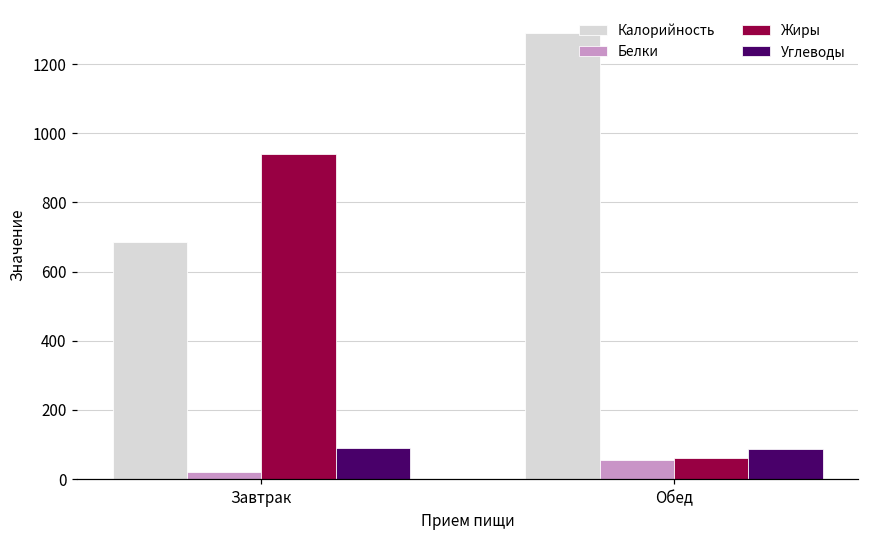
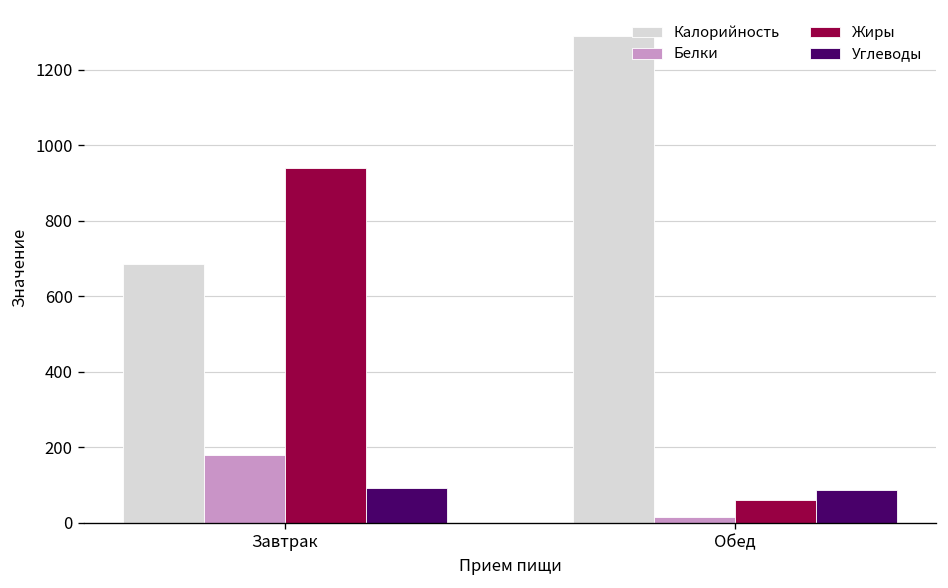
  {
    "Калорийность": {
      "Завтрак": 680,
      "Обед": 1290
    },
    "Белки": {
-     "Завтрак": 20,
-     "Обед": 60
+     "Завтрак": 180,
+     "Обед": 20
    },
    "Жиры": {
      "Завтрак": 940,
      "Обед": 60
    },
    "Углеводы": {
      "Завтрак": 90,
      "Обед": 90
    }
  }
